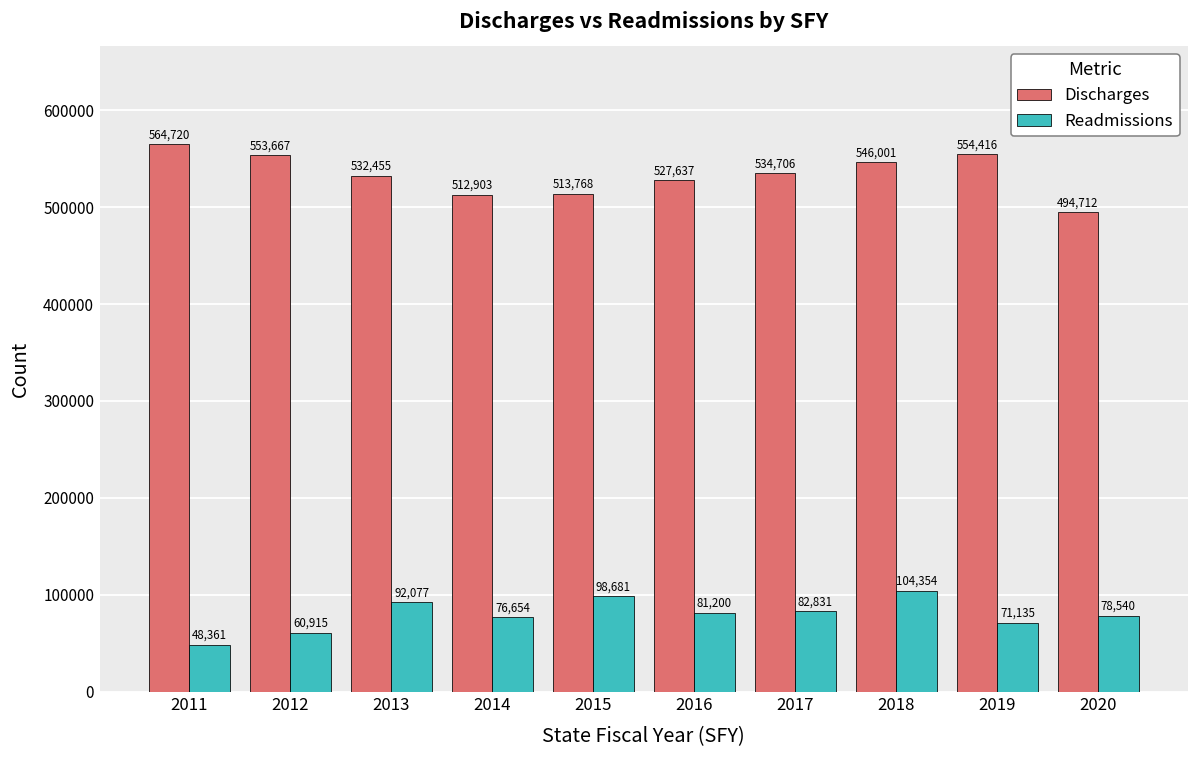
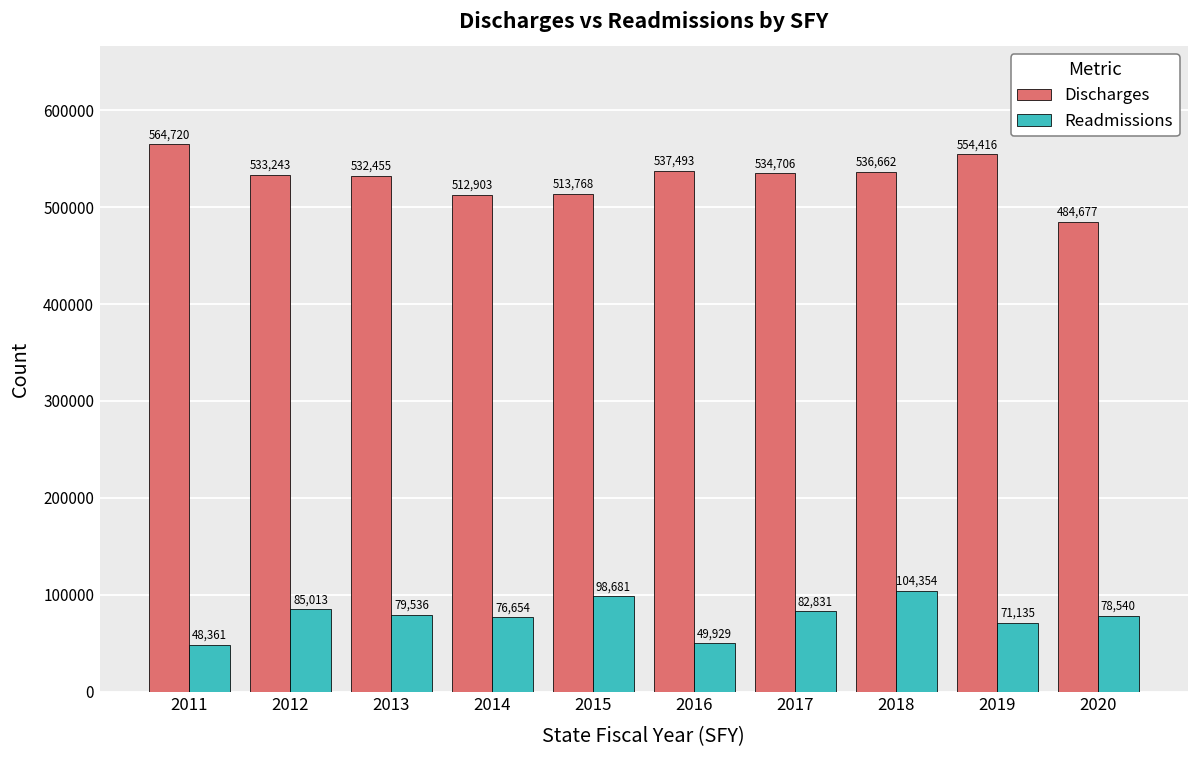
  {
    "Discharges": {
      "2011": "564,720",
-     "2012": "553,667",
+     "2012": "533,243",
      "2013": "532,455",
      "2014": "512,903",
      "2015": "513,768",
-     "2016": "527,637",
+     "2016": "537,493",
      "2017": "534,706",
-     "2018": "546,001",
+     "2018": "536,662",
      "2019": "554,416",
-     "2020": "494,712"
+     "2020": "484,677"
    },
    "Readmissions": {
      "2011": "48,361",
-     "2012": "60,915",
-     "2013": "92,077",
+     "2012": "85,013",
+     "2013": "79,536",
      "2014": "76,654",
      "2015": "98,681",
-     "2016": "81,200",
+     "2016": "49,929",
      "2017": "82,831",
      "2018": "104,354",
      "2019": "71,135",
      "2020": "78,540"
    }
  }
